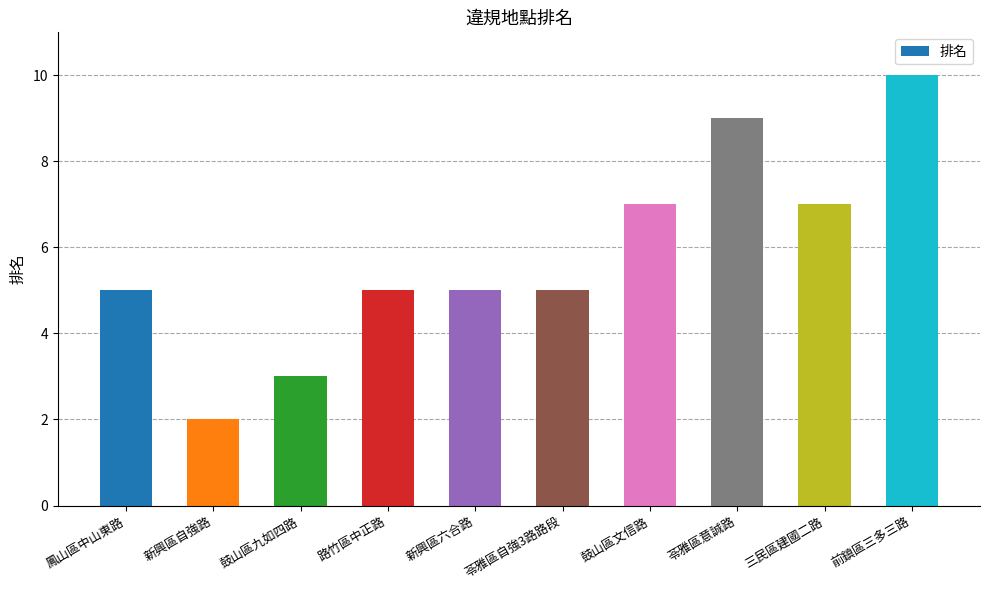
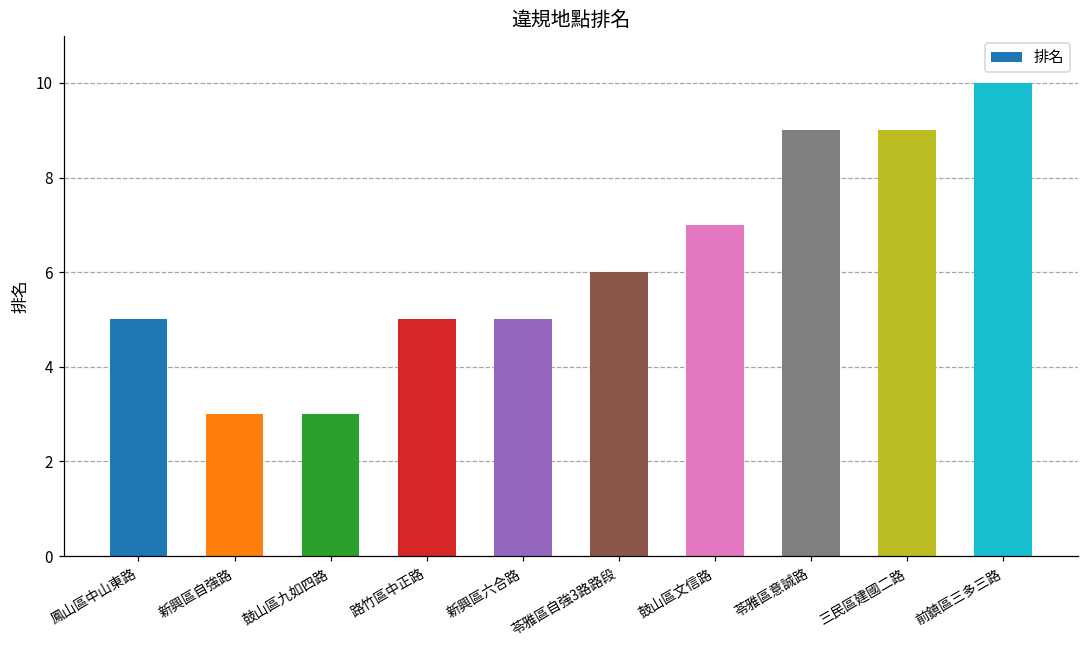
  {
    "鳳山區中山東路": 5,
-   "新興區自強路": 2,
+   "新興區自強路": 3,
    "鼓山區九如四路": 3,
    "路竹區中正路": 5,
    "新興區六合路": 5,
-   "苓雅區自強3路路段": 5,
+   "苓雅區自強3路路段": 6,
    "鼓山區文信路": 7,
    "苓雅區意誠路": 9,
-   "三民區建國二路": 7,
+   "三民區建國二路": 9,
    "前鎮區三多三路": 10
  }
